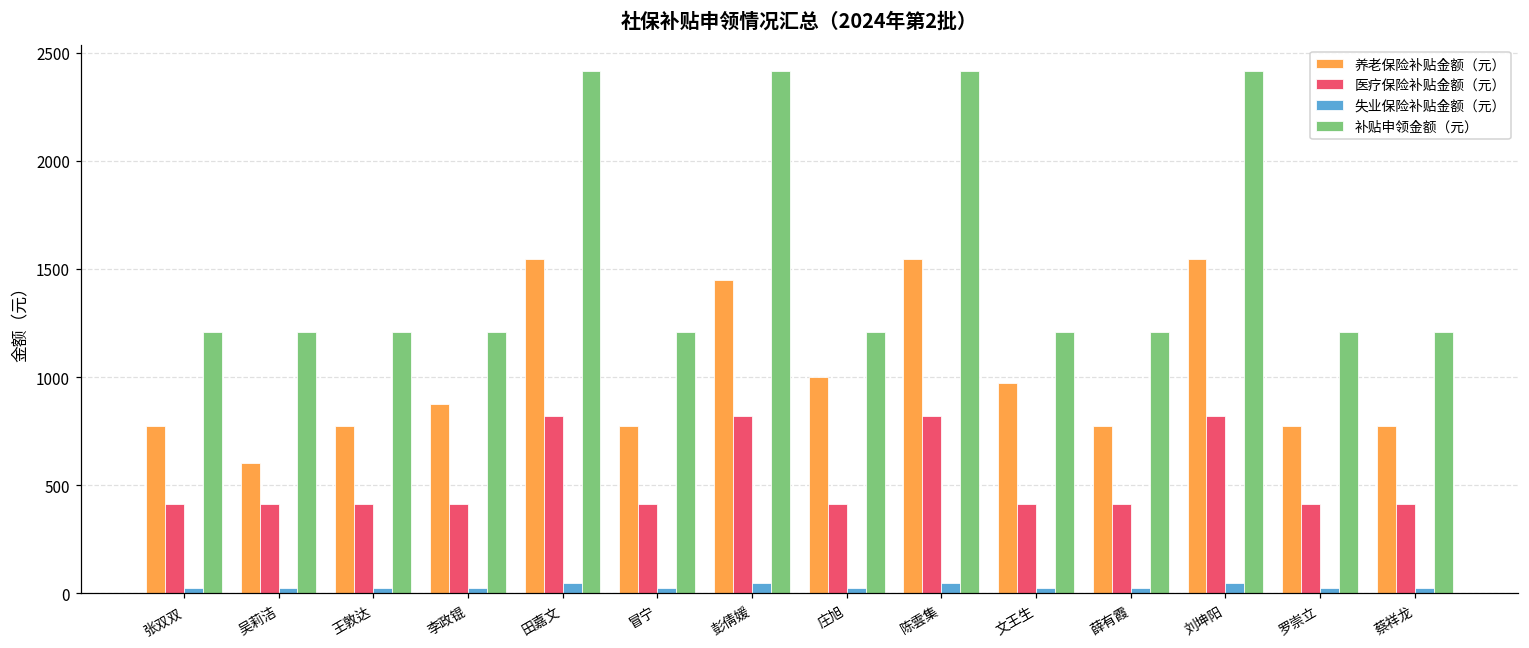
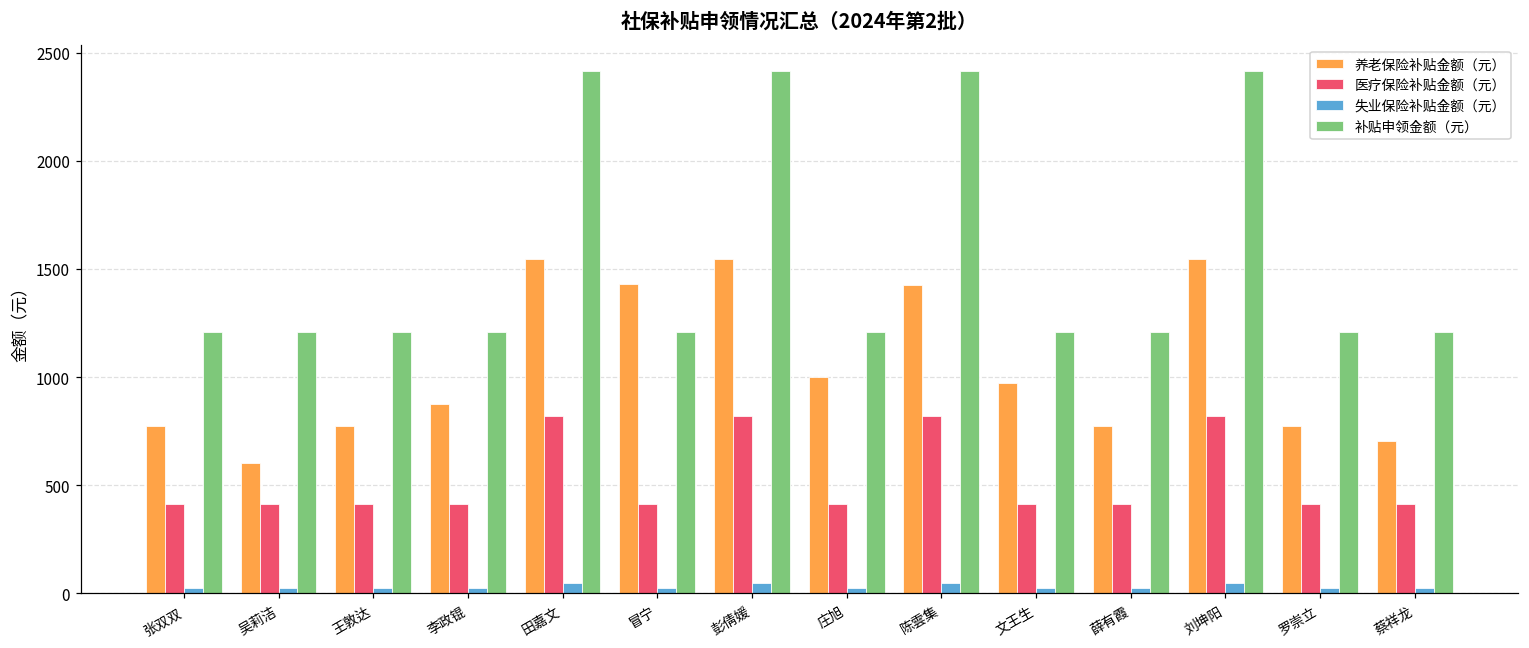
  {
    "养老保险补贴金额（元）": {
      "张双双": 770,
      "吴莉洁": 600,
      "王敦达": 770,
      "李政锟": 880,
      "田嘉文": 1550,
-     "冒宁": 770,
-     "彭倩媛": 1450,
+     "冒宁": 1430,
+     "彭倩媛": 1550,
      "庄旭": 1000,
-     "陈雲集": 1550,
+     "陈雲集": 1430,
      "文王生": 970,
      "薛有霞": 770,
      "刘坤阳": 1550,
      "罗崇立": 770,
-     "蔡祥龙": 770
+     "蔡祥龙": 700
    },
    "医疗保险补贴金额（元）": {
      "张双双": 410,
      "吴莉洁": 410,
      "王敦达": 410,
      "李政锟": 410,
      "田嘉文": 820,
      "冒宁": 410,
      "彭倩媛": 820,
      "庄旭": 410,
      "陈雲集": 820,
      "文王生": 410,
      "薛有霞": 410,
      "刘坤阳": 820,
      "罗崇立": 410,
      "蔡祥龙": 410
    },
    "失业保险补贴金额（元）": {
      "张双双": 20,
      "吴莉洁": 20,
      "王敦达": 20,
      "李政锟": 20,
      "田嘉文": 50,
      "冒宁": 20,
      "彭倩媛": 50,
      "庄旭": 20,
      "陈雲集": 50,
      "文王生": 20,
      "薛有霞": 20,
      "刘坤阳": 50,
      "罗崇立": 20,
      "蔡祥龙": 20
    },
    "补贴申领金额（元）": {
      "张双双": 1210,
      "吴莉洁": 1210,
      "王敦达": 1210,
      "李政锟": 1210,
      "田嘉文": 2420,
      "冒宁": 1210,
      "彭倩媛": 2420,
      "庄旭": 1210,
      "陈雲集": 2420,
      "文王生": 1210,
      "薛有霞": 1210,
      "刘坤阳": 2420,
      "罗崇立": 1210,
      "蔡祥龙": 1210
    }
  }
